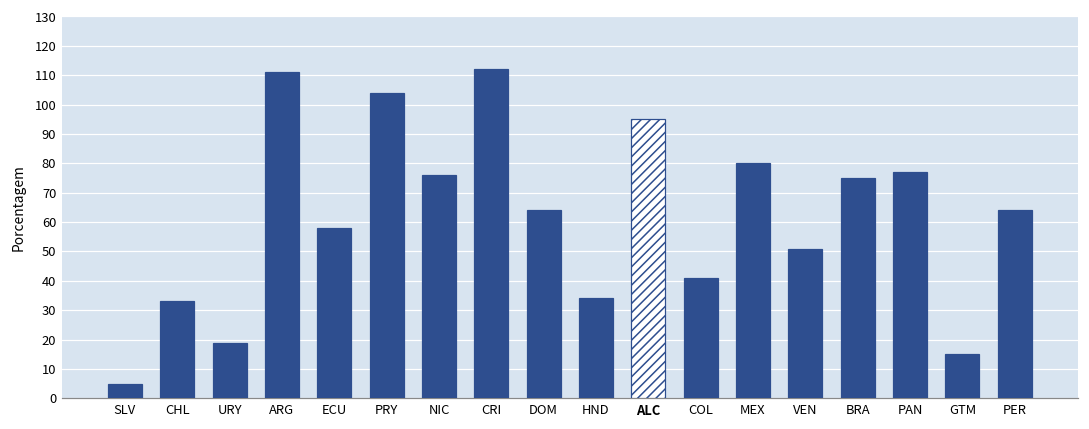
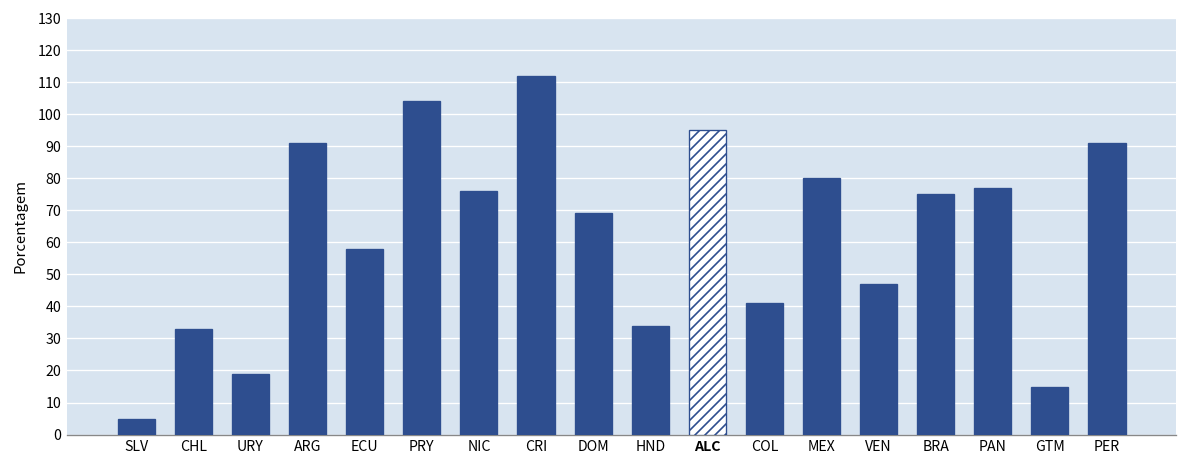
  {
    "SLV": 5,
    "CHL": 33,
    "URY": 19,
-   "ARG": 111,
+   "ARG": 91,
    "ECU": 58,
    "PRY": 104,
    "NIC": 76,
    "CRI": 112,
-   "DOM": 64,
+   "DOM": 69,
    "HND": 34,
    "ALC": 95,
    "COL": 41,
    "MEX": 80,
-   "VEN": 51,
+   "VEN": 47,
    "BRA": 75,
    "PAN": 77,
    "GTM": 15,
-   "PER": 64
+   "PER": 91
  }
